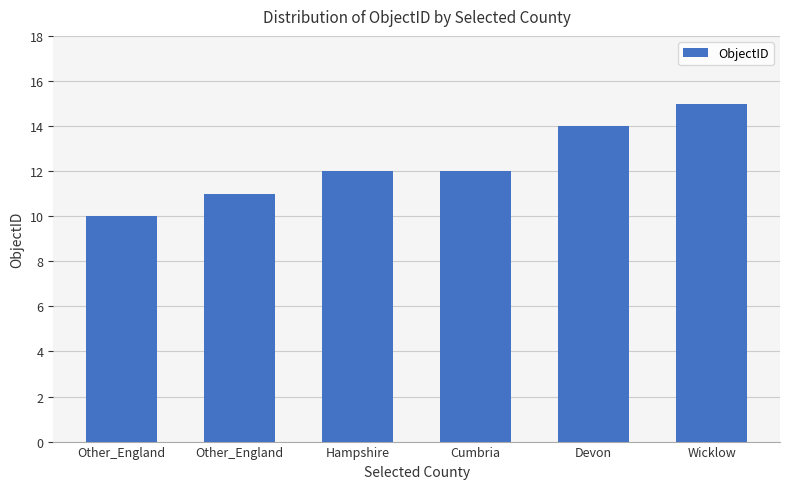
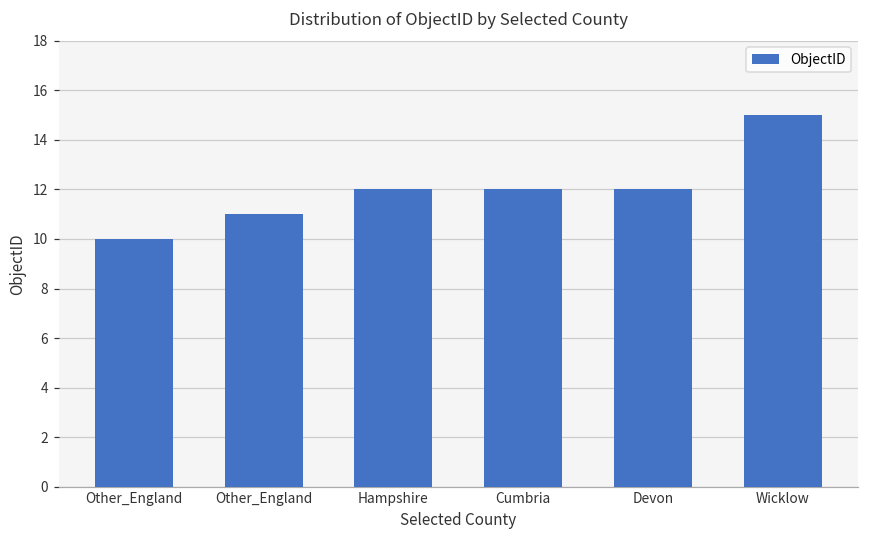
  {
    "Hampshire": 12,
    "Cumbria": 12,
-   "Devon": 14,
+   "Devon": 12,
    "Wicklow": 15
  }
